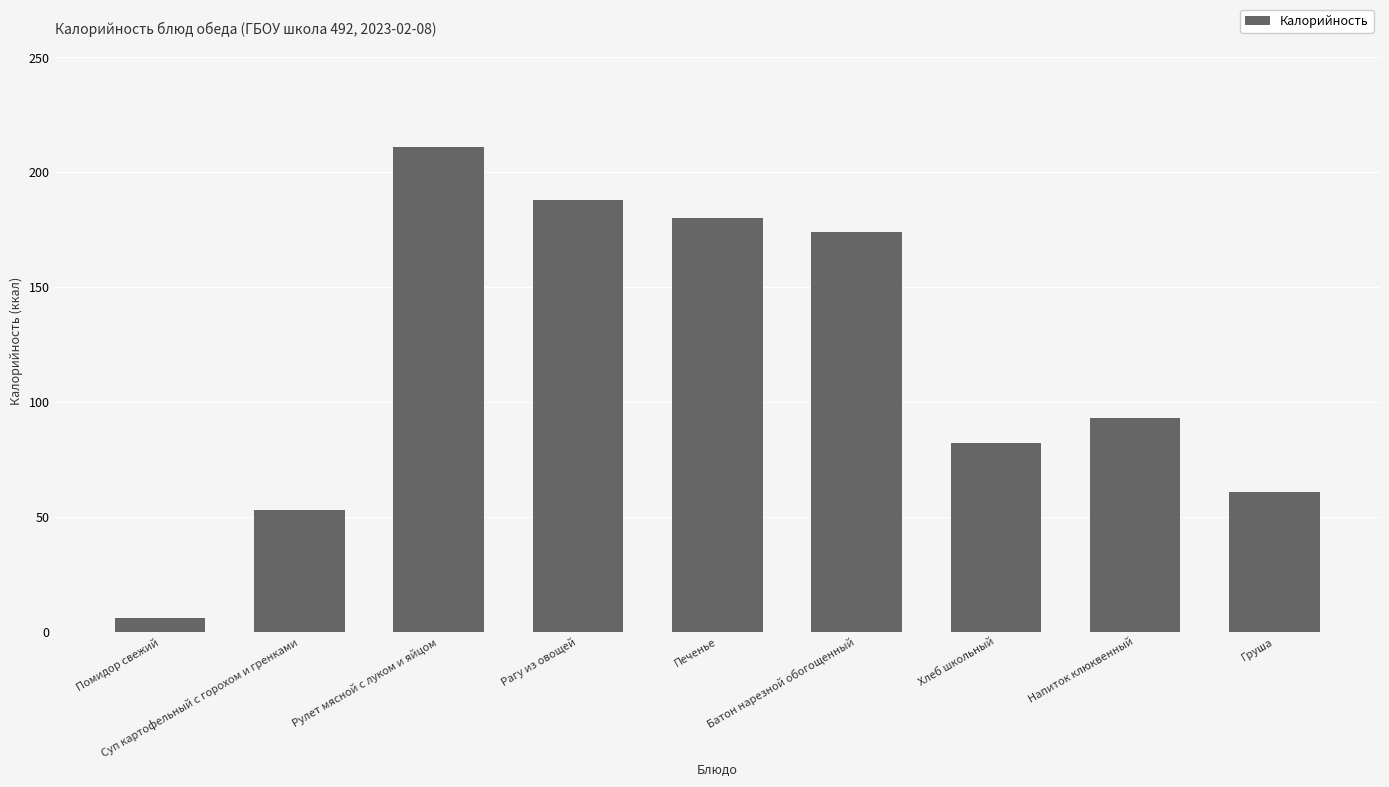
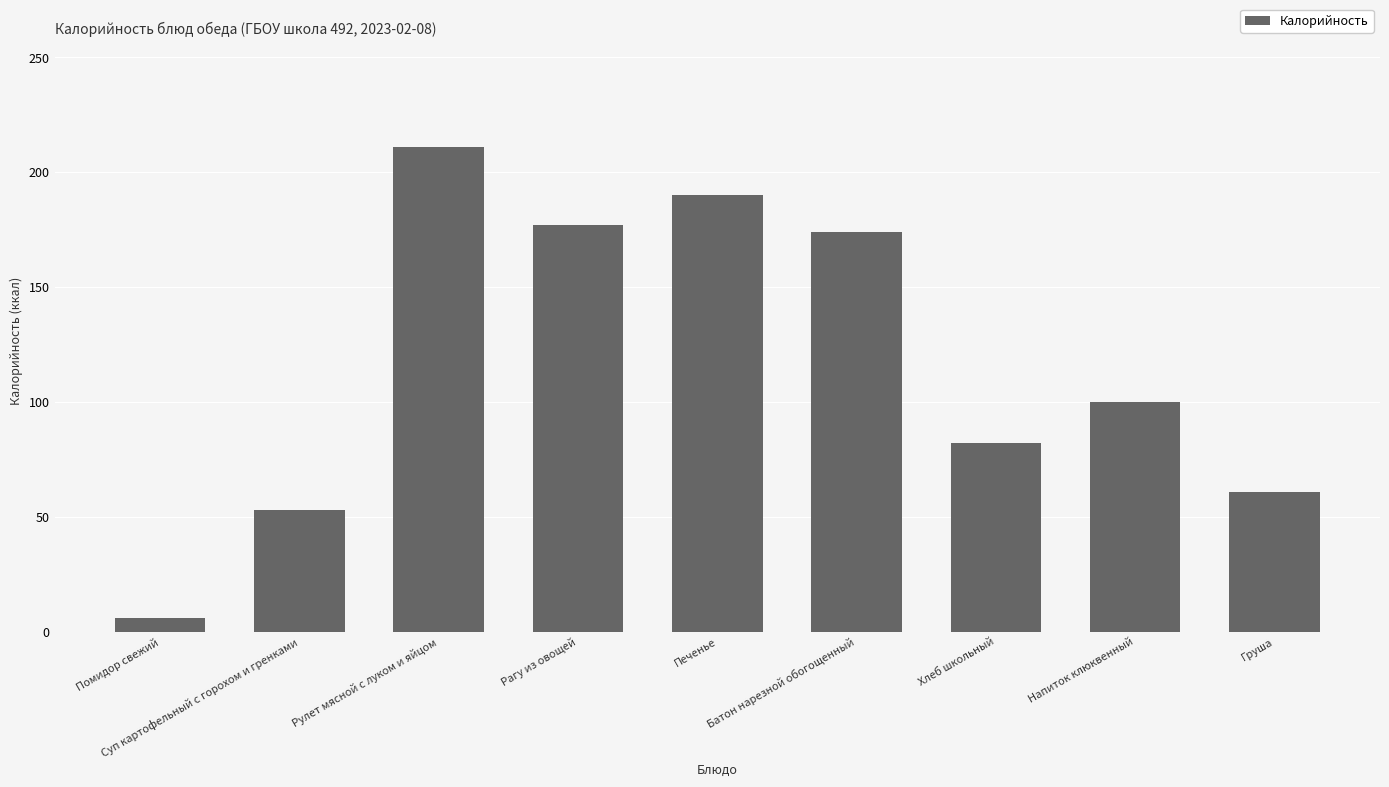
  {
    "Помидор свежий": 6,
    "Суп картофельный с горохом и гренками": 53,
    "Рулет мясной с луком и яйцом": 211,
-   "Рагу из овощей": 188,
-   "Печенье": 180,
+   "Рагу из овощей": 177,
+   "Печенье": 190,
    "Батон нарезной обогощенный": 174,
    "Хлеб школьный": 82,
-   "Напиток клюквенный": 93,
+   "Напиток клюквенный": 100,
    "Груша": 61
  }
